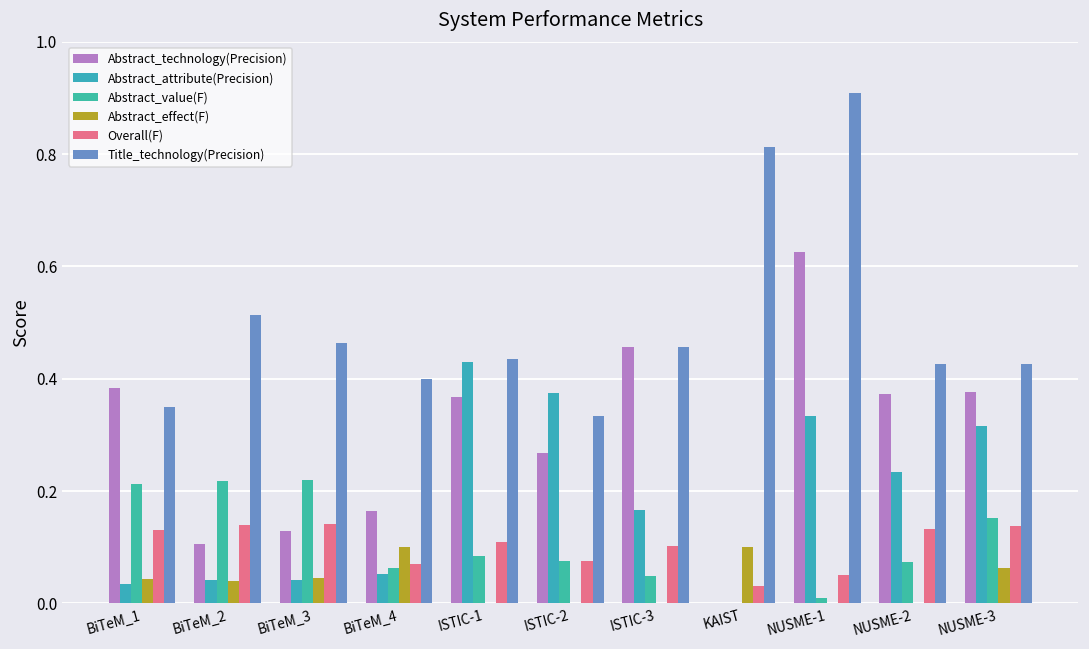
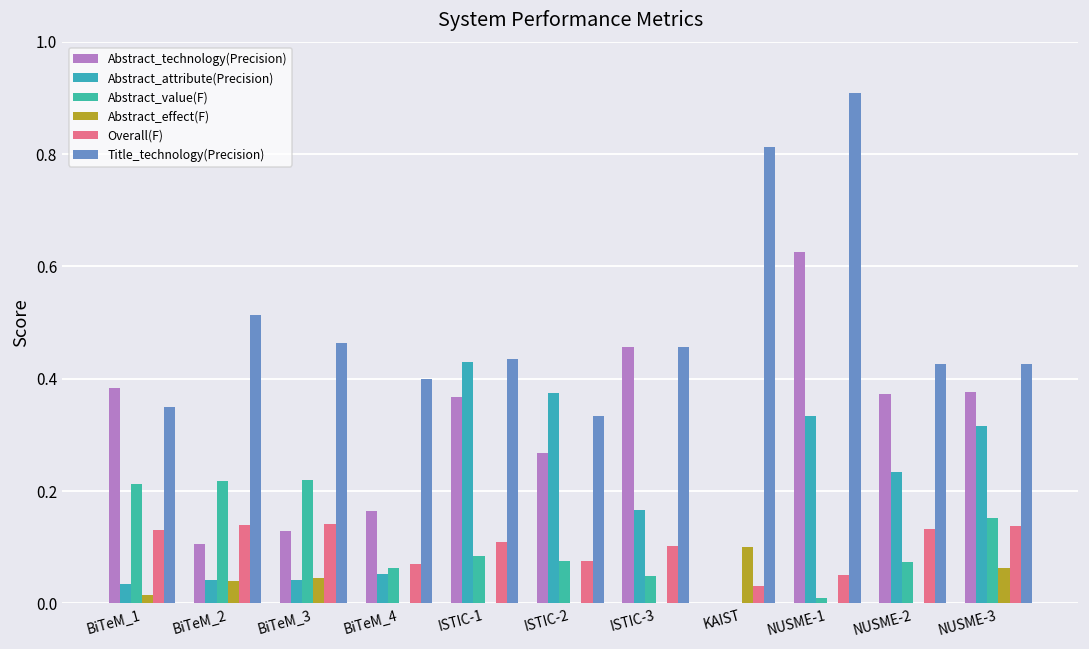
  {
    "Abstract_technology(Precision)": {
      "BiTeM_1": 0.38,
      "BiTeM_2": 0.11,
      "BiTeM_3": 0.13,
      "BiTeM_4": 0.17,
      "ISTIC-1": 0.37,
      "ISTIC-2": 0.27,
      "ISTIC-3": 0.46,
      "KAIST": 0.00,
      "NUSME-1": 0.63,
      "NUSME-2": 0.37,
      "NUSME-3": 0.38
    },
    "Abstract_effect(F)": {
-     "BiTeM_1": 0.04,
+     "BiTeM_1": 0.01,
      "BiTeM_2": 0.04,
      "BiTeM_3": 0.05,
-     "BiTeM_4": 0.1,
+     "BiTeM_4": 0.0,
      "ISTIC-1": 0.00,
      "ISTIC-2": 0.00,
      "ISTIC-3": 0.00,
      "KAIST": 0.10,
      "NUSME-1": 0.00,
      "NUSME-2": 0.00,
      "NUSME-3": 0.06
    },
    "Overall(F)": {
      "BiTeM_1": 0.13,
      "BiTeM_2": 0.14,
      "BiTeM_3": 0.14,
      "BiTeM_4": 0.07,
      "ISTIC-1": 0.11,
      "ISTIC-2": 0.08,
      "ISTIC-3": 0.10,
      "KAIST": 0.03,
      "NUSME-1": 0.05,
      "NUSME-2": 0.13,
      "NUSME-3": 0.14
    }
  }
